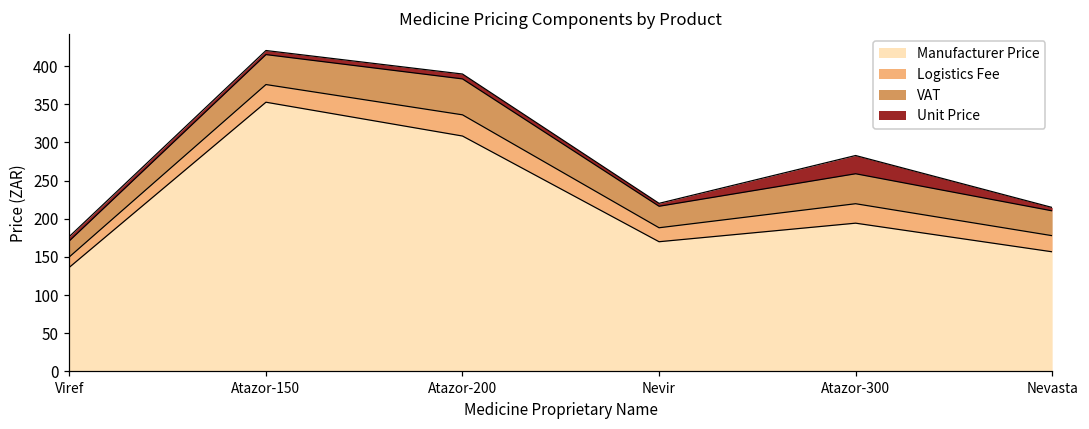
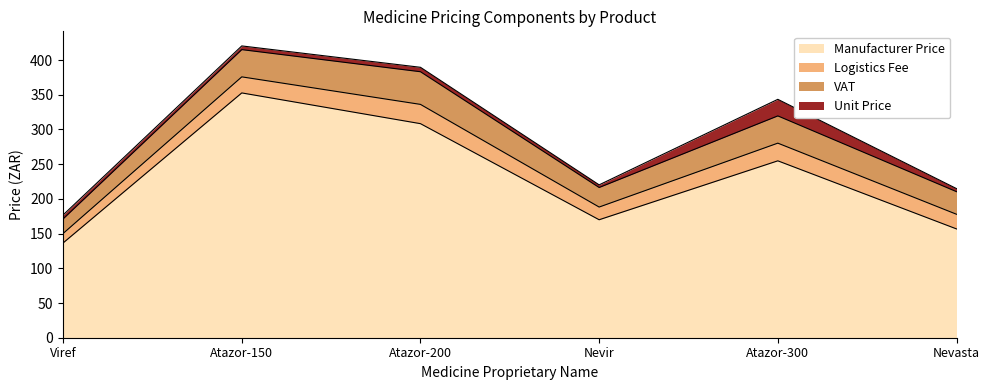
  {
    "Manufacturer Price": {
      "Viref": 140,
      "Atazor-150": 350,
      "Atazor-200": 310,
      "Nevir": 170,
-     "Atazor-300": 190,
+     "Atazor-300": 250,
      "Nevasta": 160
    },
    "Unit Price": {
      "Viref": 10,
      "Atazor-150": 10,
      "Atazor-200": 10,
      "Nevir": 0,
      "Atazor-300": 20,
      "Nevasta": 0
    }
  }
